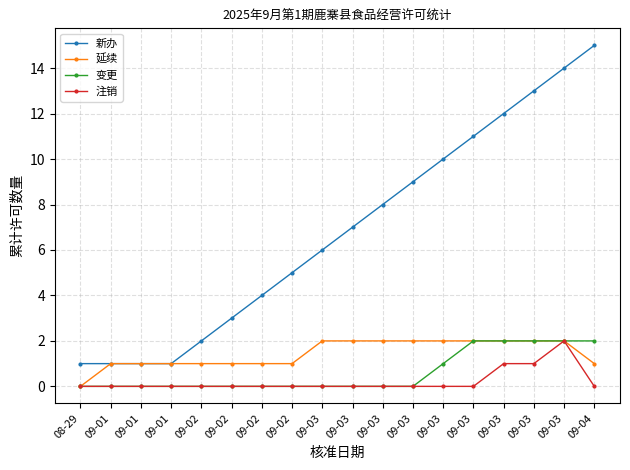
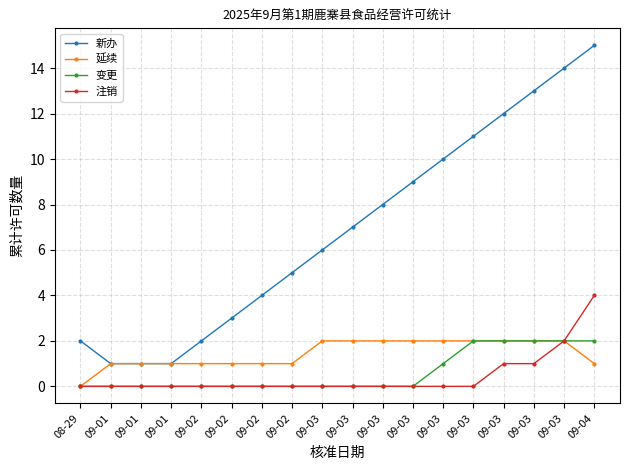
  {
    "新办": {
-     "08-29": 1,
+     "08-29": 2,
      "09-04": 15
    },
    "延续": {
      "09-04": 1
    },
    "变更": {
      "09-04": 2
    },
    "注销": {
-     "09-04": 0
+     "09-04": 4
    }
  }
